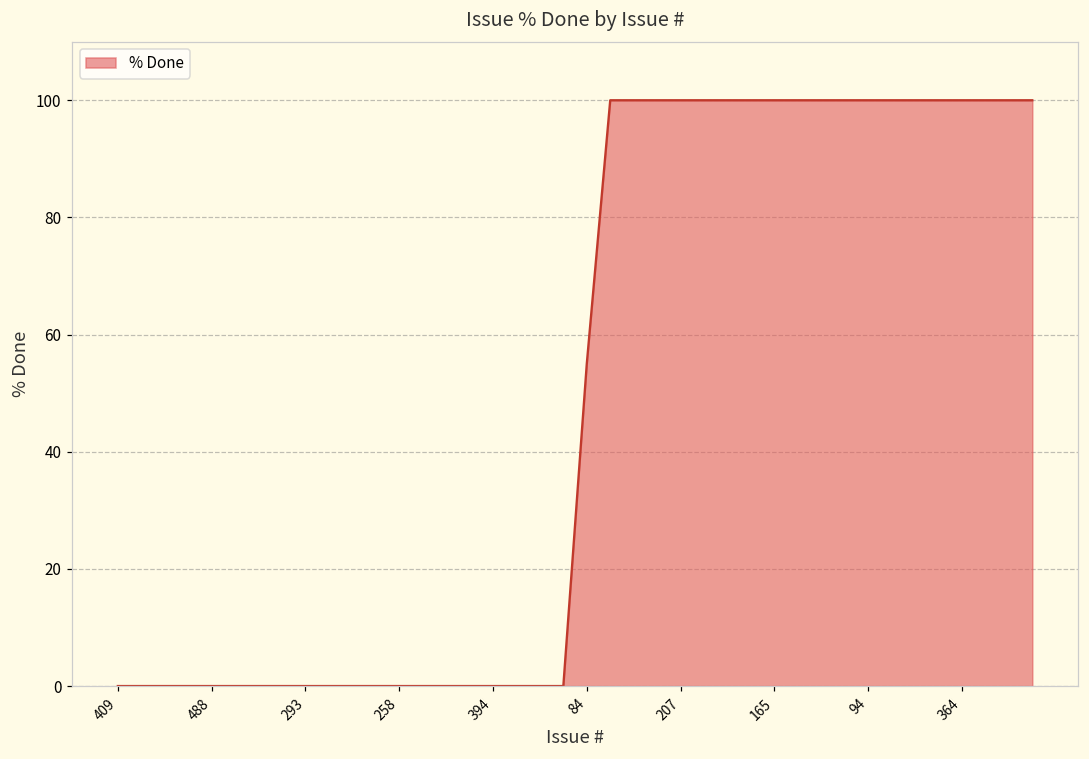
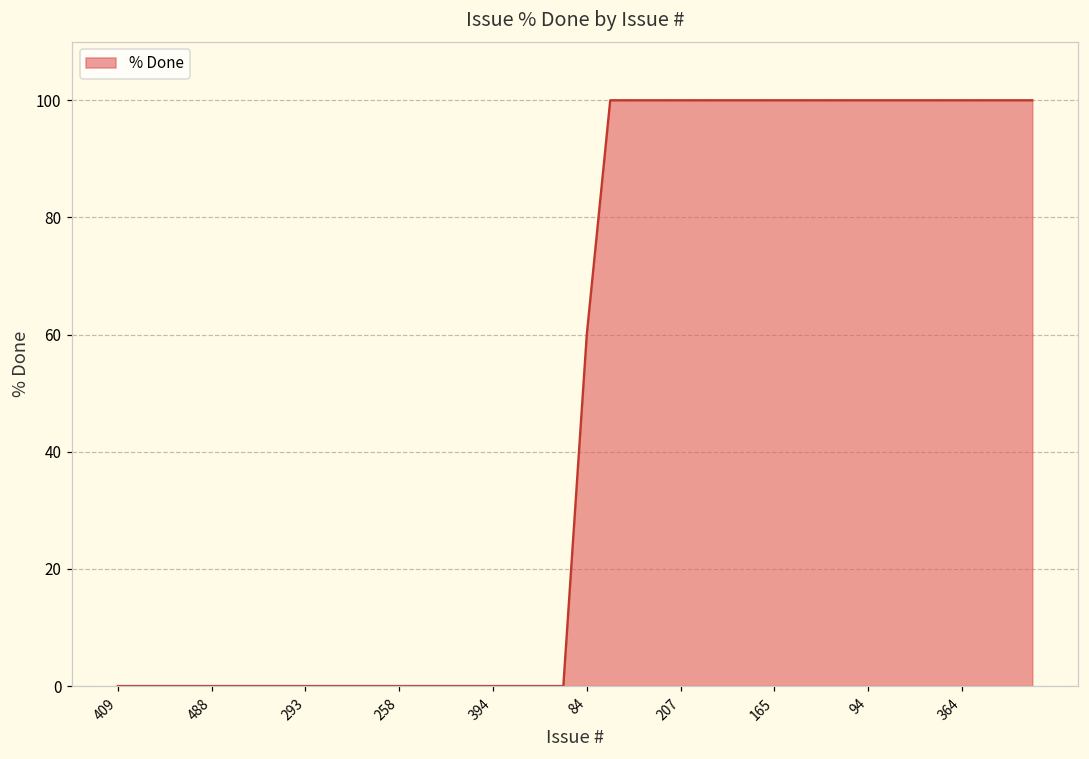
  {
    "409": 0,
    "488": 0,
    "293": 0,
    "258": 0,
    "394": 0,
-   "84": 55,
+   "84": 60,
    "207": 100,
    "165": 100,
    "94": 100,
    "364": 100
  }
